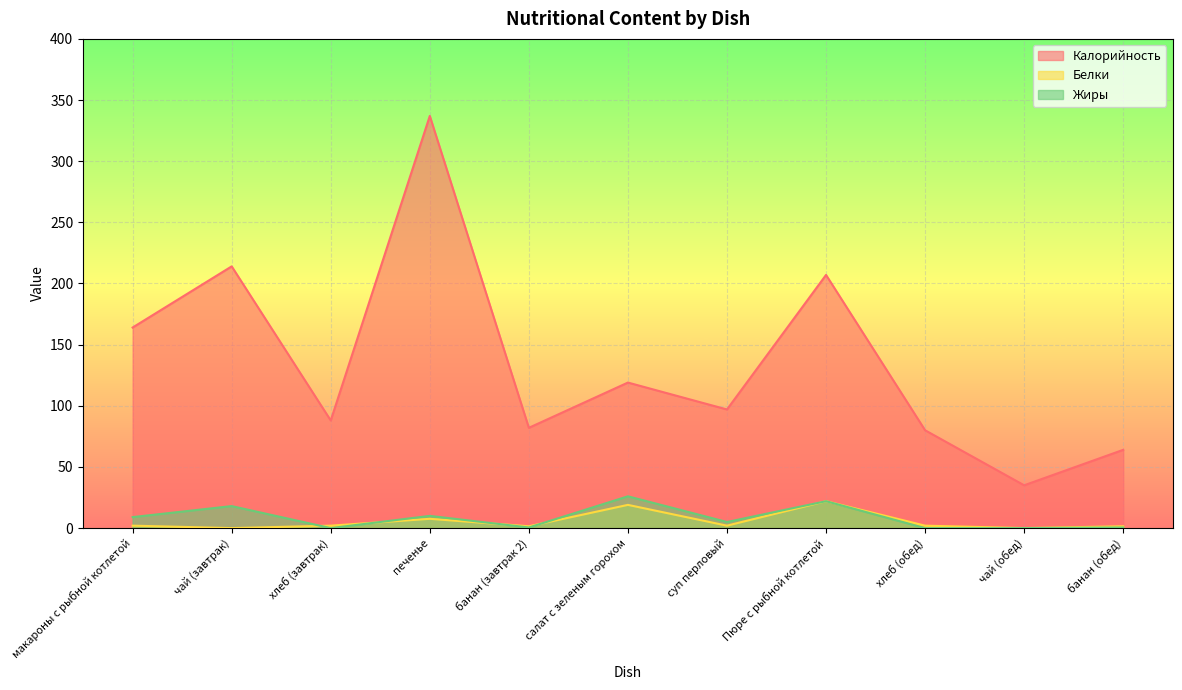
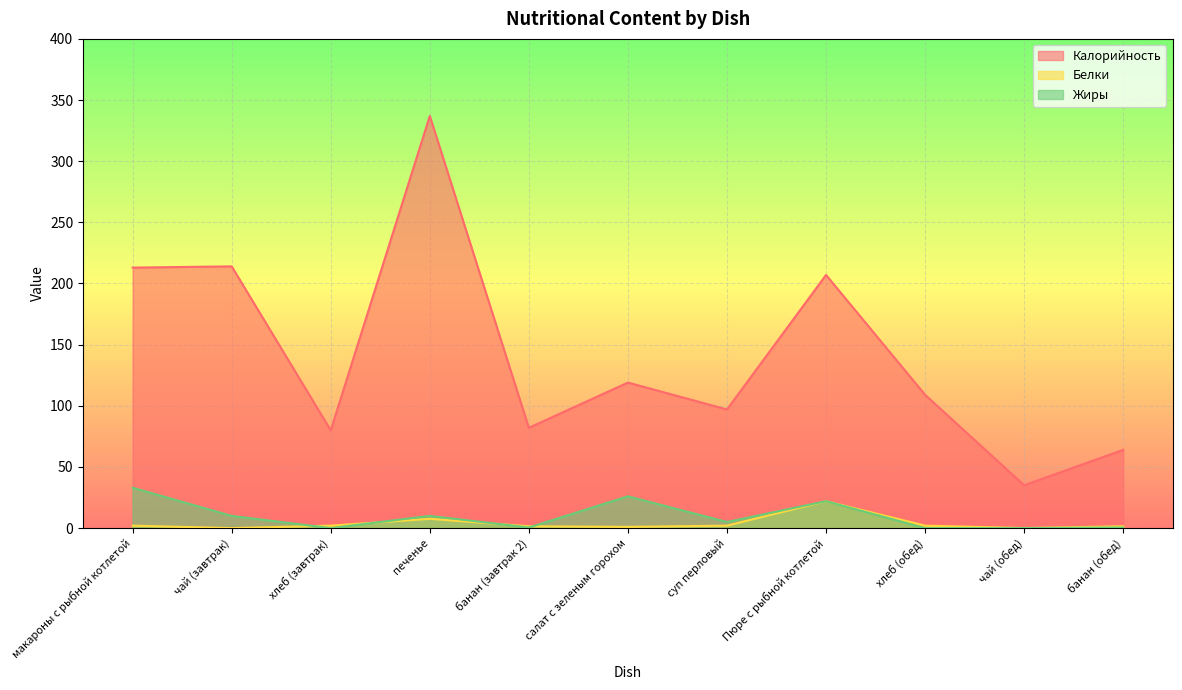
  {
    "Калорийность": {
-     "макароны с рыбной котлетой": 164,
+     "макароны с рыбной котлетой": 213,
      "чай (завтрак)": 214,
-     "хлеб (завтрак)": 88,
+     "хлеб (завтрак)": 80,
      "печенье": 337,
      "банан (завтрак 2)": 82,
      "салат с зеленым горохом": 119,
      "суп перловый": 97,
      "Пюре с рыбной котлетой": 207,
-     "хлеб (обед)": 80,
+     "хлеб (обед)": 109,
      "чай (обед)": 35,
      "банан (обед)": 64
    },
    "Белки": {
      "макароны с рыбной котлетой": 2,
      "чай (завтрак)": 0,
      "печенье": 8,
-     "салат с зеленым горохом": 19,
+     "салат с зеленым горохом": 1,
      "суп перловый": 2
    },
    "Жиры": {
-     "макароны с рыбной котлетой": 9,
-     "чай (завтрак)": 18,
+     "макароны с рыбной котлетой": 33,
+     "чай (завтрак)": 10,
      "печенье": 10,
      "салат с зеленым горохом": 26,
      "суп перловый": 5
    }
  }
